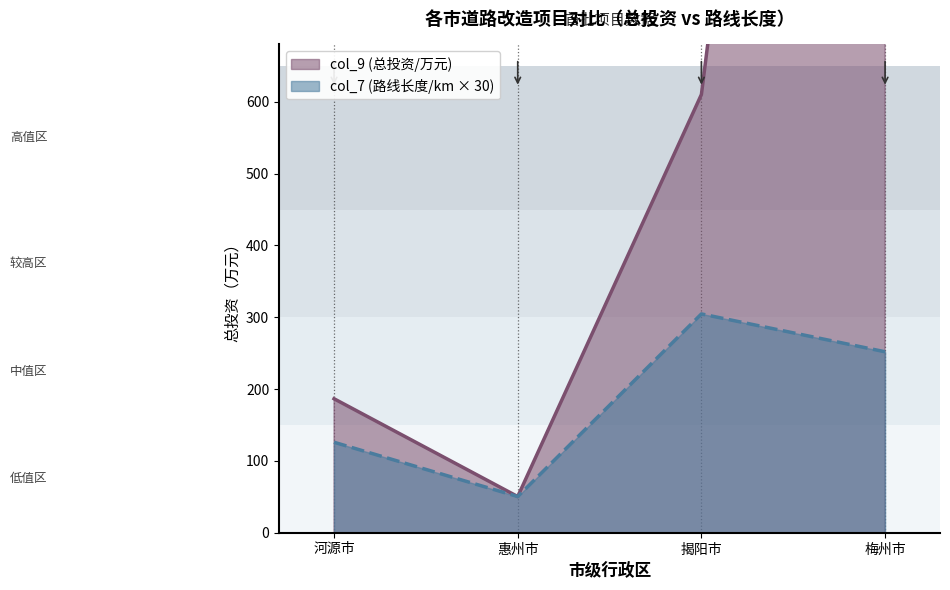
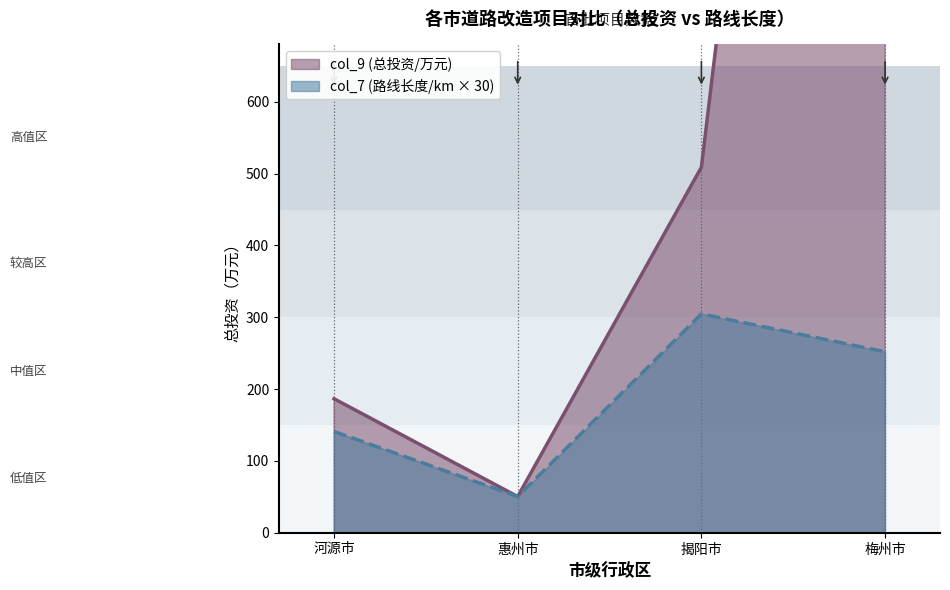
  {
    "col_9 (总投资/万元)": {
      "河源市": 190,
-     "揭阳市": 610
+     "揭阳市": 510
    },
    "col_7 (路线长度/km × 30)": {
-     "河源市": 130,
+     "河源市": 140,
      "揭阳市": 300,
      "梅州市": 250
    }
  }
